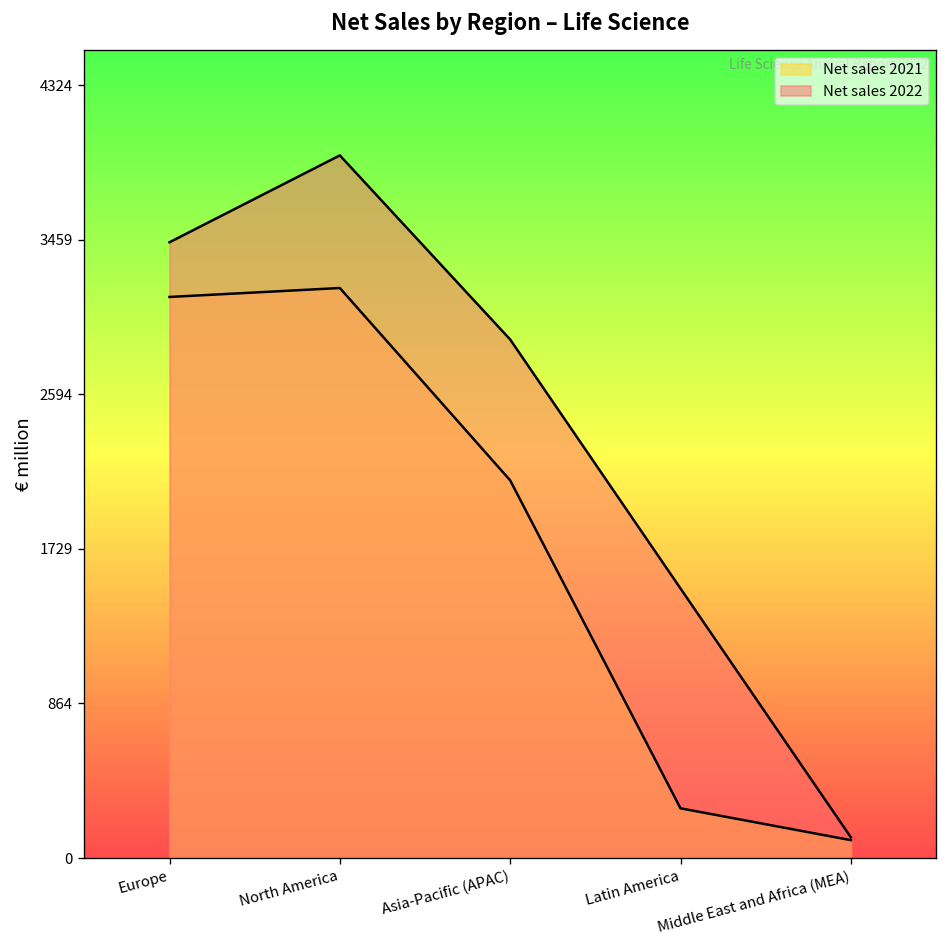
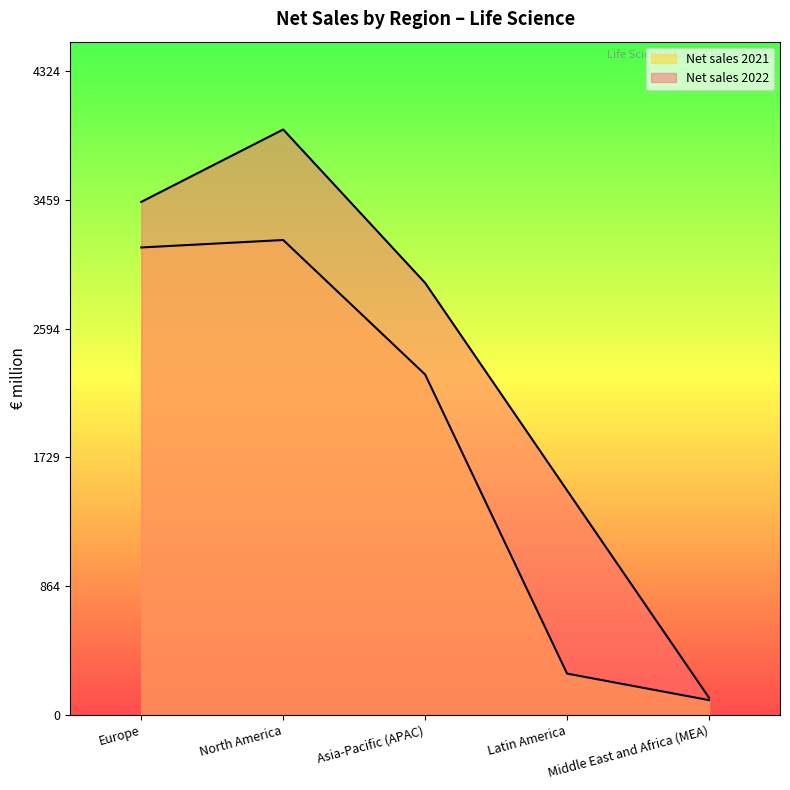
  {
    "Net sales 2021": {
      "Europe": 3140,
      "North America": 3190,
-     "Asia-Pacific (APAC)": 2110,
+     "Asia-Pacific (APAC)": 2290,
      "Latin America": 280
    },
    "Net sales 2022": {
      "Europe": 3450,
      "North America": 3930,
      "Asia-Pacific (APAC)": 2900,
      "Latin America": 1510
    }
  }
